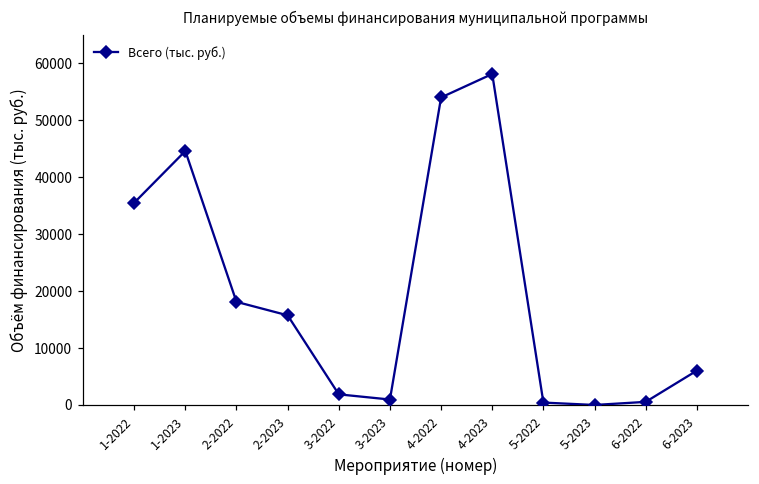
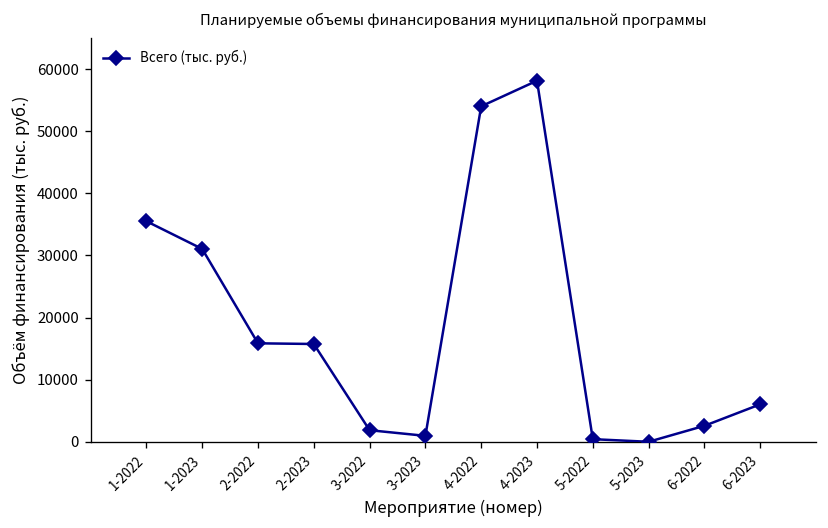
  {
    "1-2022": 36000,
-   "1-2023": 45000,
-   "2-2022": 18000,
+   "1-2023": 31000,
+   "2-2022": 16000,
    "2-2023": 16000,
    "3-2022": 2000,
    "3-2023": 1000,
    "4-2022": 54000,
    "4-2023": 58000,
    "5-2022": 0,
    "5-2023": 0,
-   "6-2022": 1000,
+   "6-2022": 3000,
    "6-2023": 6000
  }
